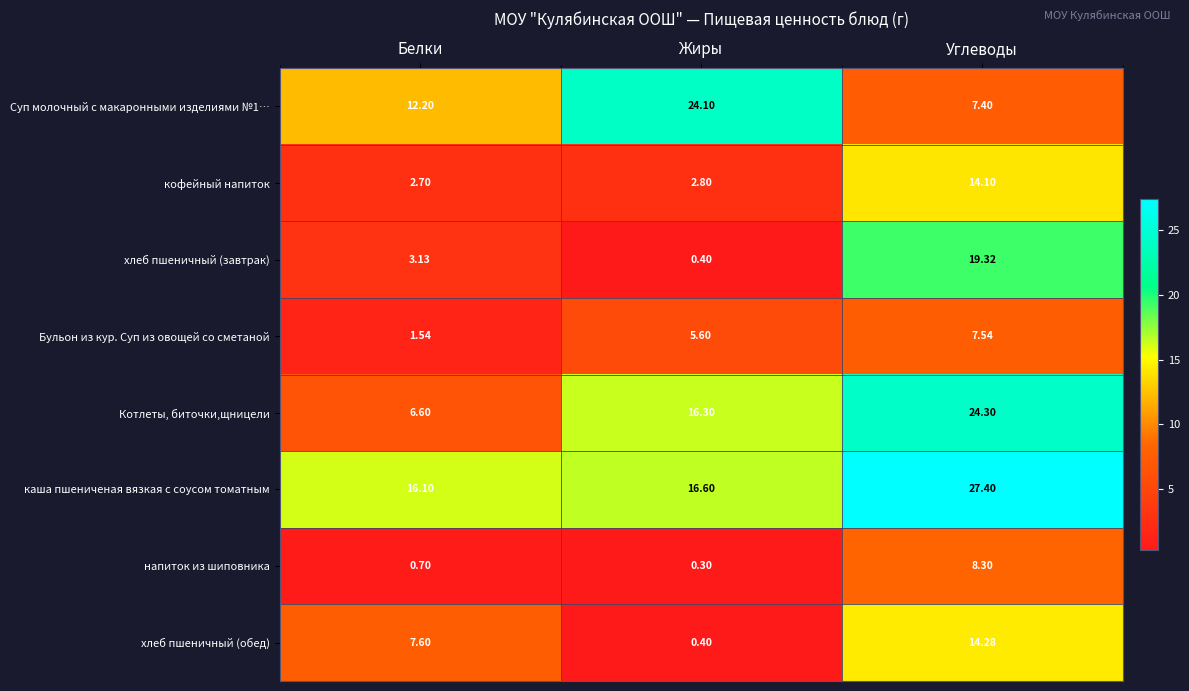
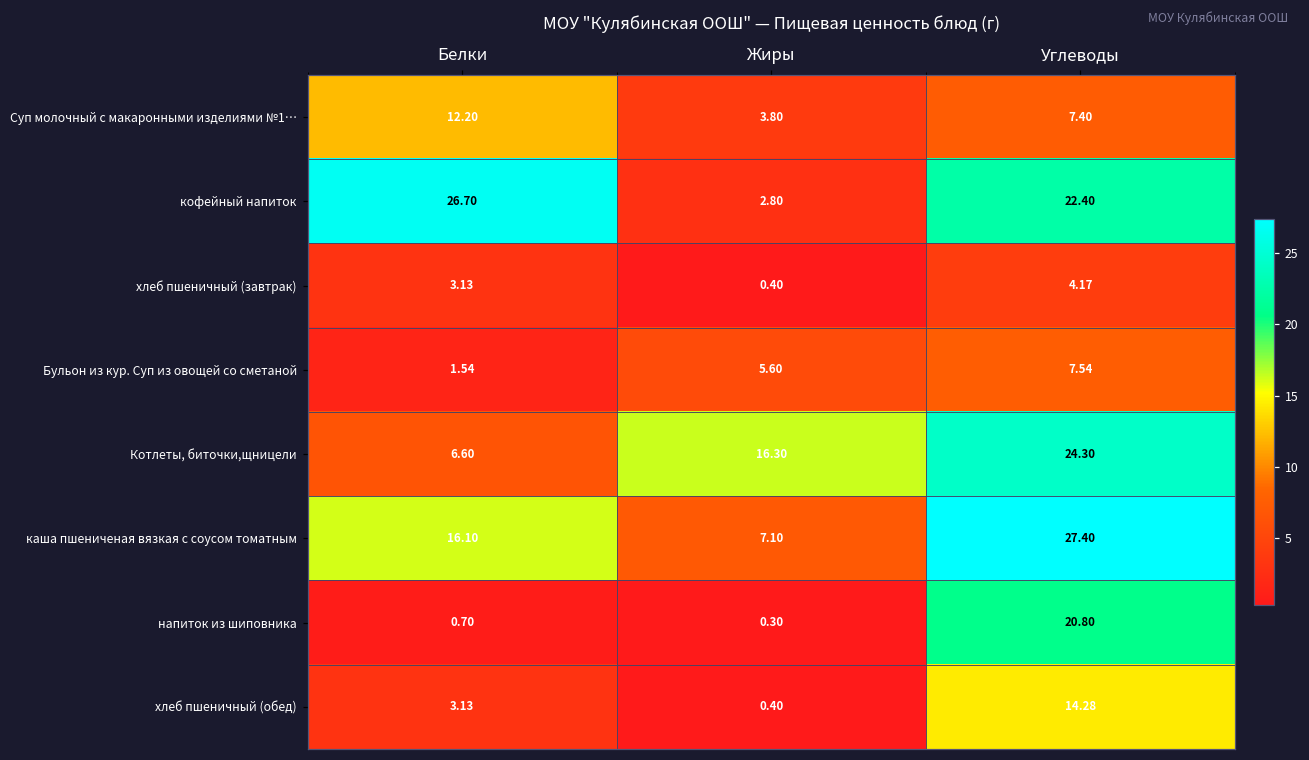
  {
    "Суп молочный с макаронными изделиями №1…": {
      "Белки": 12.20,
-     "Жиры": 24.10,
+     "Жиры": 3.80,
      "Углеводы": 7.40
    },
    "кофейный напиток": {
-     "Белки": 2.70,
+     "Белки": 26.70,
      "Жиры": 2.80,
-     "Углеводы": 14.10
+     "Углеводы": 22.40
    },
    "хлеб пшеничный (завтрак)": {
      "Белки": 3.13,
      "Жиры": 0.40,
-     "Углеводы": 19.32
+     "Углеводы": 4.17
    },
    "Бульон из кур. Суп из овощей со сметаной": {
      "Белки": 1.54,
      "Жиры": 5.60,
      "Углеводы": 7.54
    },
    "Котлеты, биточки,щницели": {
      "Белки": 6.60,
      "Жиры": 16.30,
      "Углеводы": 24.30
    },
    "каша пшениченая вязкая с соусом томатным": {
      "Белки": 16.10,
-     "Жиры": 16.60,
+     "Жиры": 7.10,
      "Углеводы": 27.40
    },
    "напиток из шиповника": {
      "Белки": 0.70,
      "Жиры": 0.30,
-     "Углеводы": 8.30
+     "Углеводы": 20.80
    },
    "хлеб пшеничный (обед)": {
-     "Белки": 7.60,
+     "Белки": 3.13,
      "Жиры": 0.40,
      "Углеводы": 14.28
    }
  }
